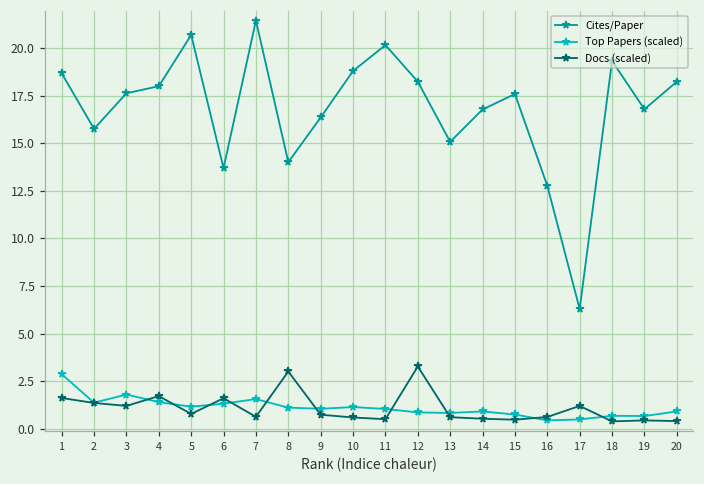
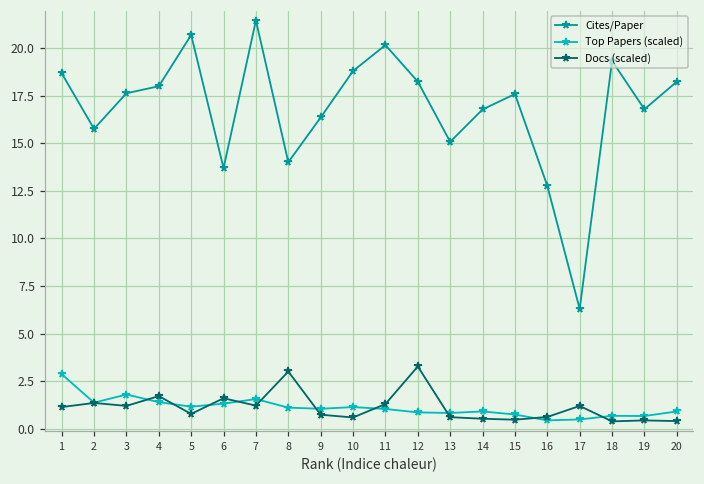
  {
    "Docs (scaled)": {
-     "1": 1.6,
+     "1": 1.1,
      "3": 1.2,
      "4": 1.7,
      "5": 0.8,
      "6": 1.6,
-     "7": 0.6,
+     "7": 1.2,
      "8": 3.0,
      "9": 0.7,
      "10": 0.6,
-     "11": 0.5,
+     "11": 1.3,
      "12": 3.3,
      "13": 0.6,
      "14": 0.5,
      "15": 0.5,
      "16": 0.6,
      "17": 1.2,
      "18": 0.4,
      "19": 0.4,
      "20": 0.4
    }
  }
